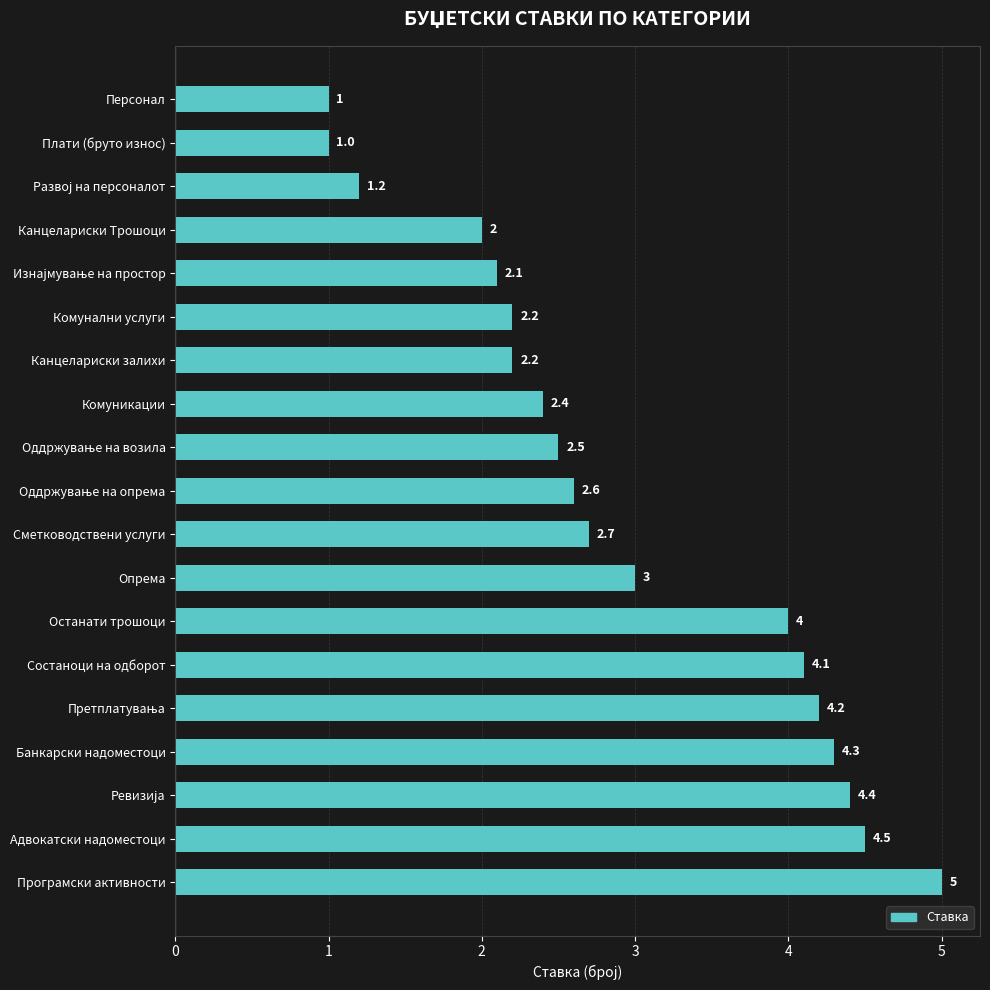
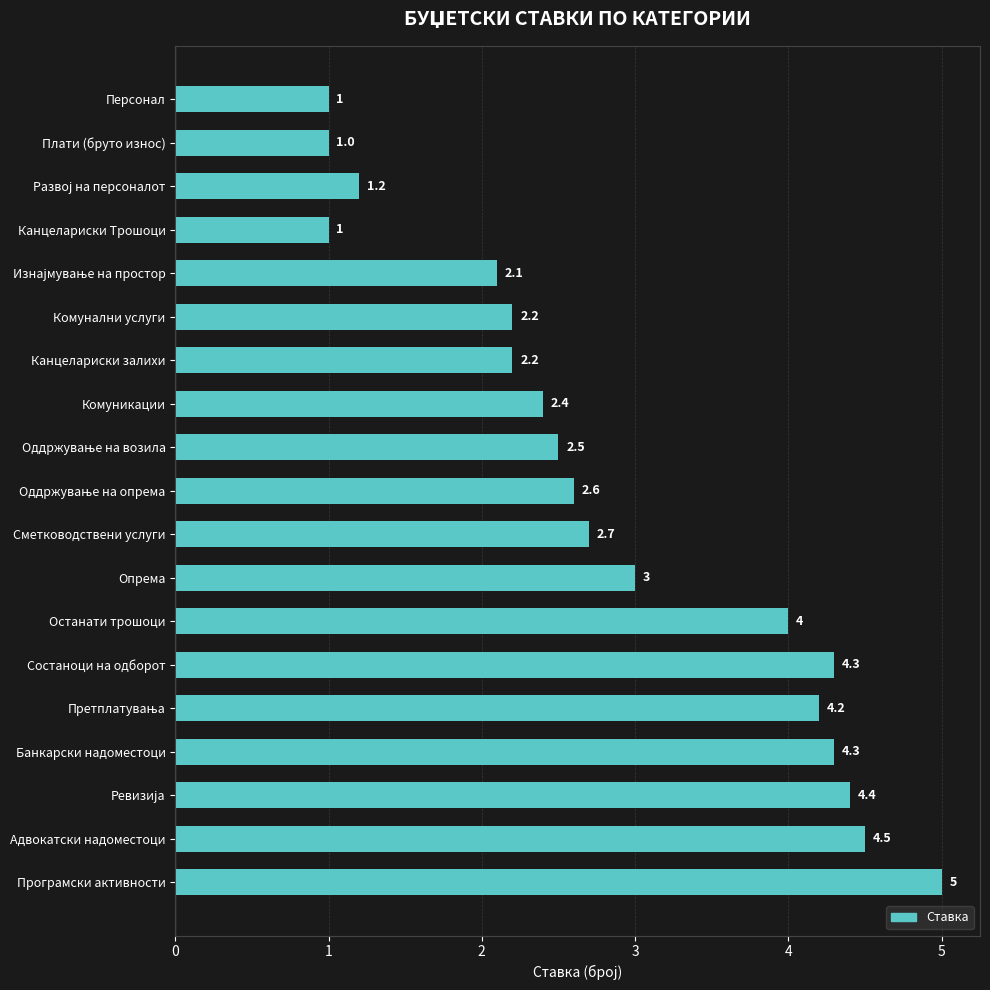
  {
    "Персонал": 1,
    "Плати (бруто износ)": 1.0,
    "Развој на персоналот": 1.2,
-   "Канцелариски Трошоци": 2,
+   "Канцелариски Трошоци": 1,
    "Изнајмување на простор": 2.1,
    "Комунални услуги": 2.2,
    "Канцелариски залихи": 2.2,
    "Комуникации": 2.4,
    "Оддржување на возила": 2.5,
    "Оддржување на опрема": 2.6,
    "Сметководствени услуги": 2.7,
    "Опрема": 3,
    "Останати трошоци": 4,
-   "Состаноци на одборот": 4.1,
+   "Состаноци на одборот": 4.3,
    "Претплатувања": 4.2,
    "Банкарски надоместоци": 4.3,
    "Ревизија": 4.4,
    "Адвокатски надоместоци": 4.5,
    "Програмски активности": 5
  }
